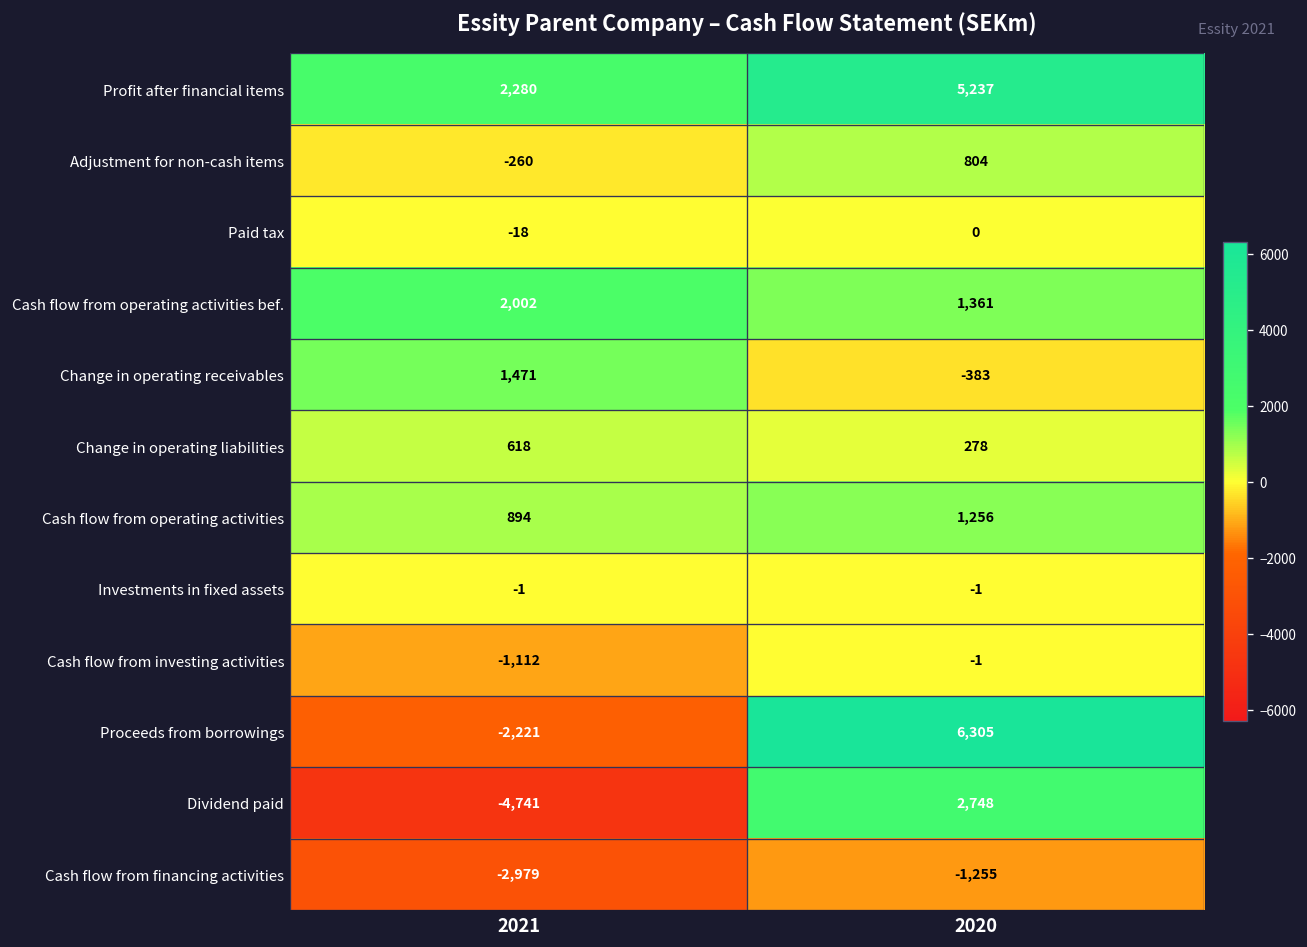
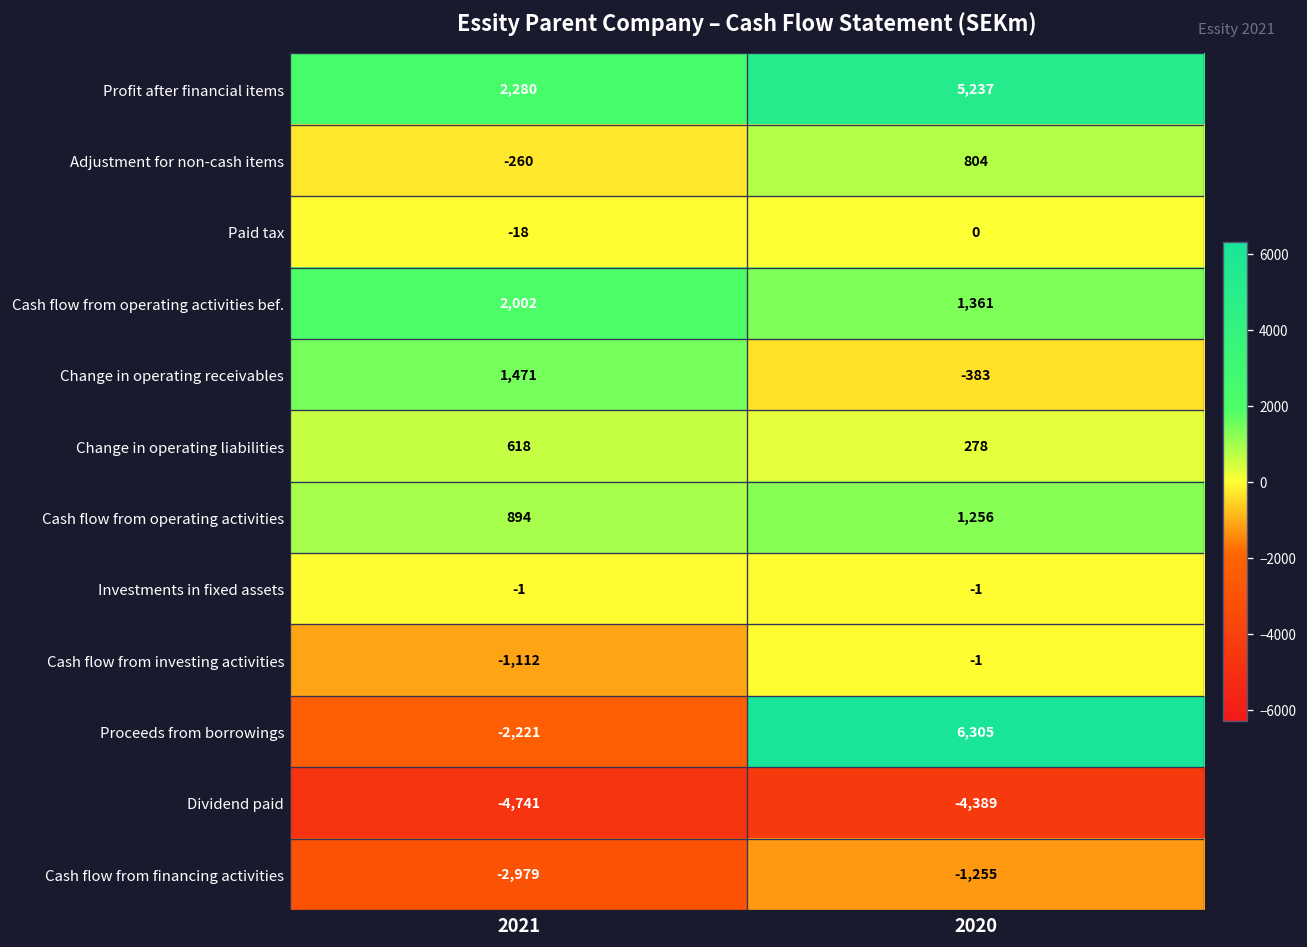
  {
    "Profit after financial items": {
      "2021": "2,280",
      "2020": "5,237"
    },
    "Adjustment for non-cash items": {
      "2021": "-260",
      "2020": "804"
    },
    "Paid tax": {
      "2021": "-18",
      "2020": "0"
    },
    "Cash flow from operating activities bef.": {
      "2021": "2,002",
      "2020": "1,361"
    },
    "Change in operating receivables": {
      "2021": "1,471",
      "2020": "-383"
    },
    "Change in operating liabilities": {
      "2021": "618",
      "2020": "278"
    },
    "Cash flow from operating activities": {
      "2021": "894",
      "2020": "1,256"
    },
    "Investments in fixed assets": {
      "2021": "-1",
      "2020": "-1"
    },
    "Cash flow from investing activities": {
      "2021": "-1,112",
      "2020": "-1"
    },
    "Proceeds from borrowings": {
      "2021": "-2,221",
      "2020": "6,305"
    },
    "Dividend paid": {
      "2021": "-4,741",
-     "2020": "2,748"
+     "2020": "-4,389"
    },
    "Cash flow from financing activities": {
      "2021": "-2,979",
      "2020": "-1,255"
    }
  }
